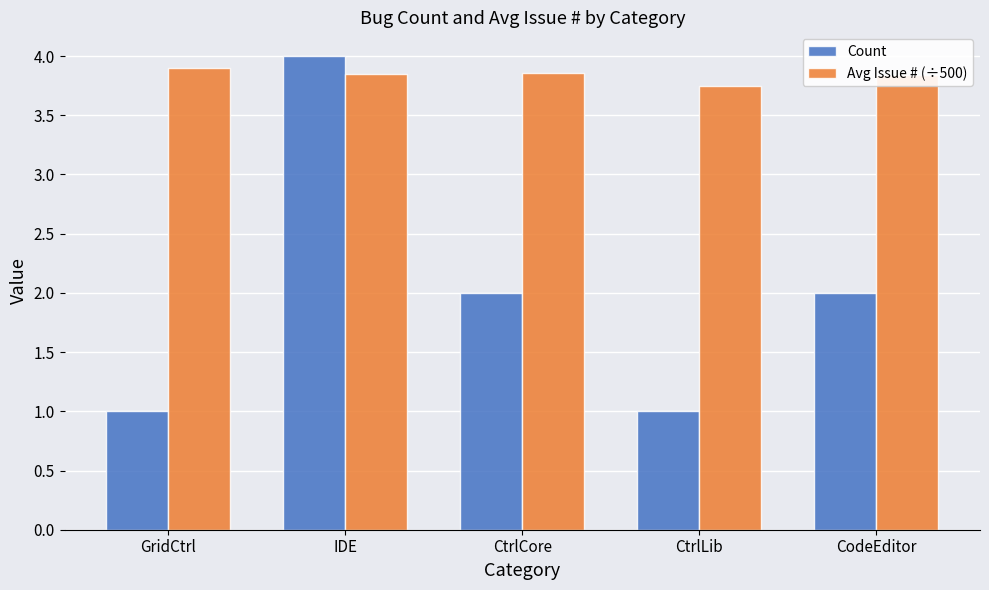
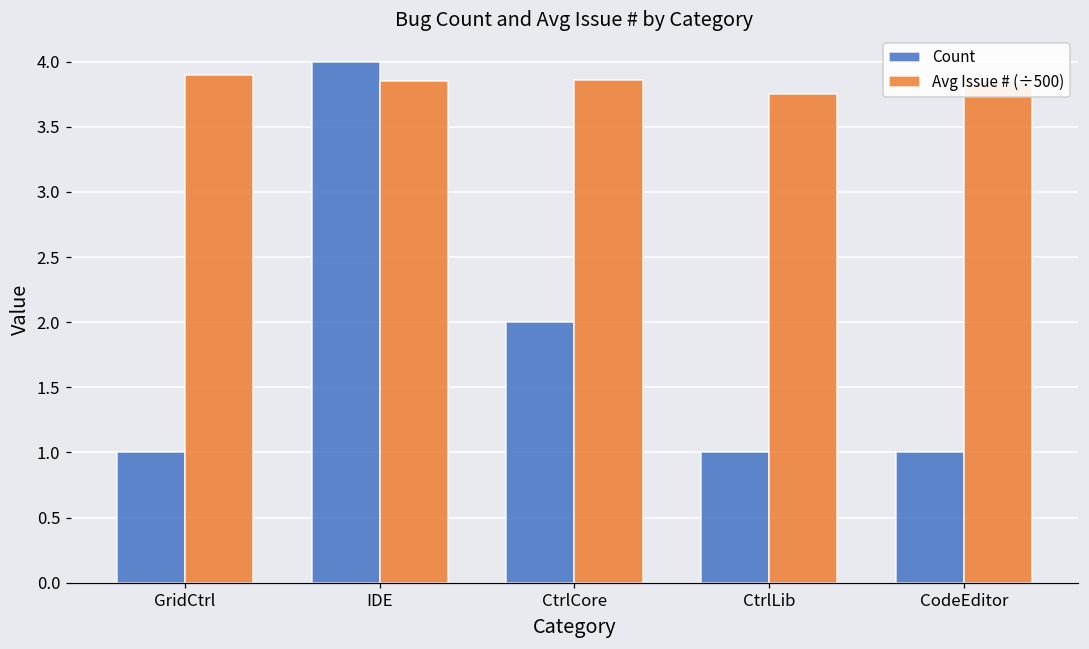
  {
    "Count": {
      "GridCtrl": 1,
      "IDE": 4,
      "CtrlCore": 2,
      "CtrlLib": 1,
-     "CodeEditor": 2
+     "CodeEditor": 1
    },
    "Avg Issue # (÷500)": {
      "GridCtrl": 3.90,
      "IDE": 3.85,
      "CtrlCore": 3.86,
      "CtrlLib": 3.75
    }
  }
